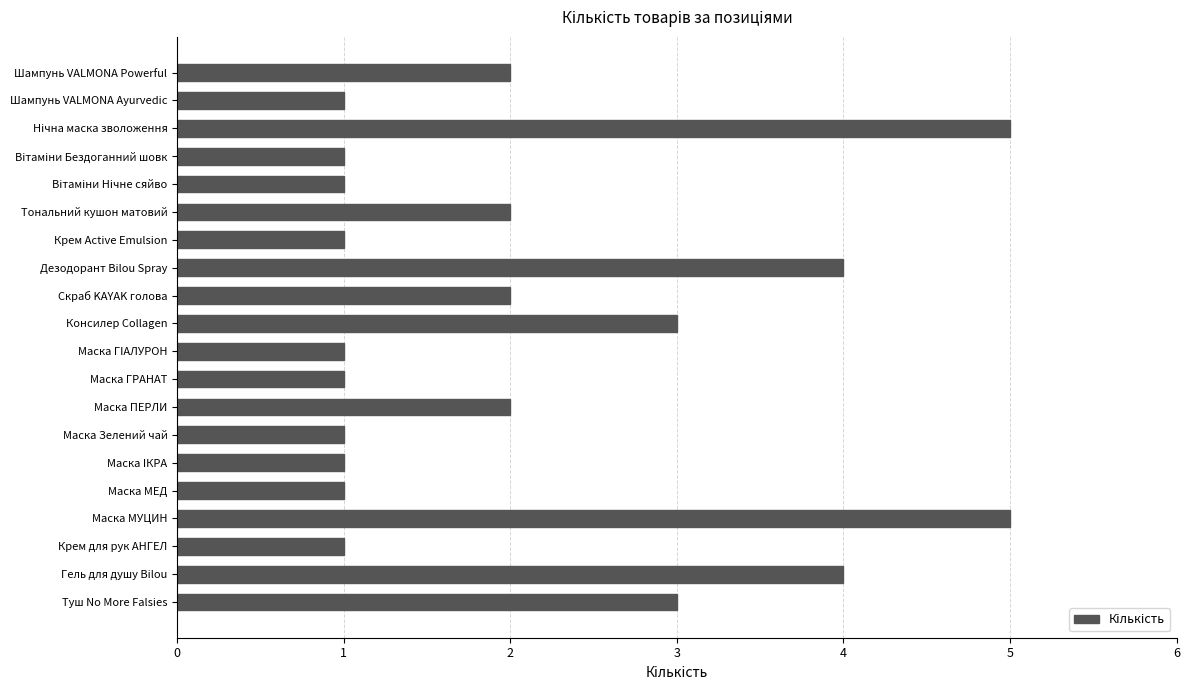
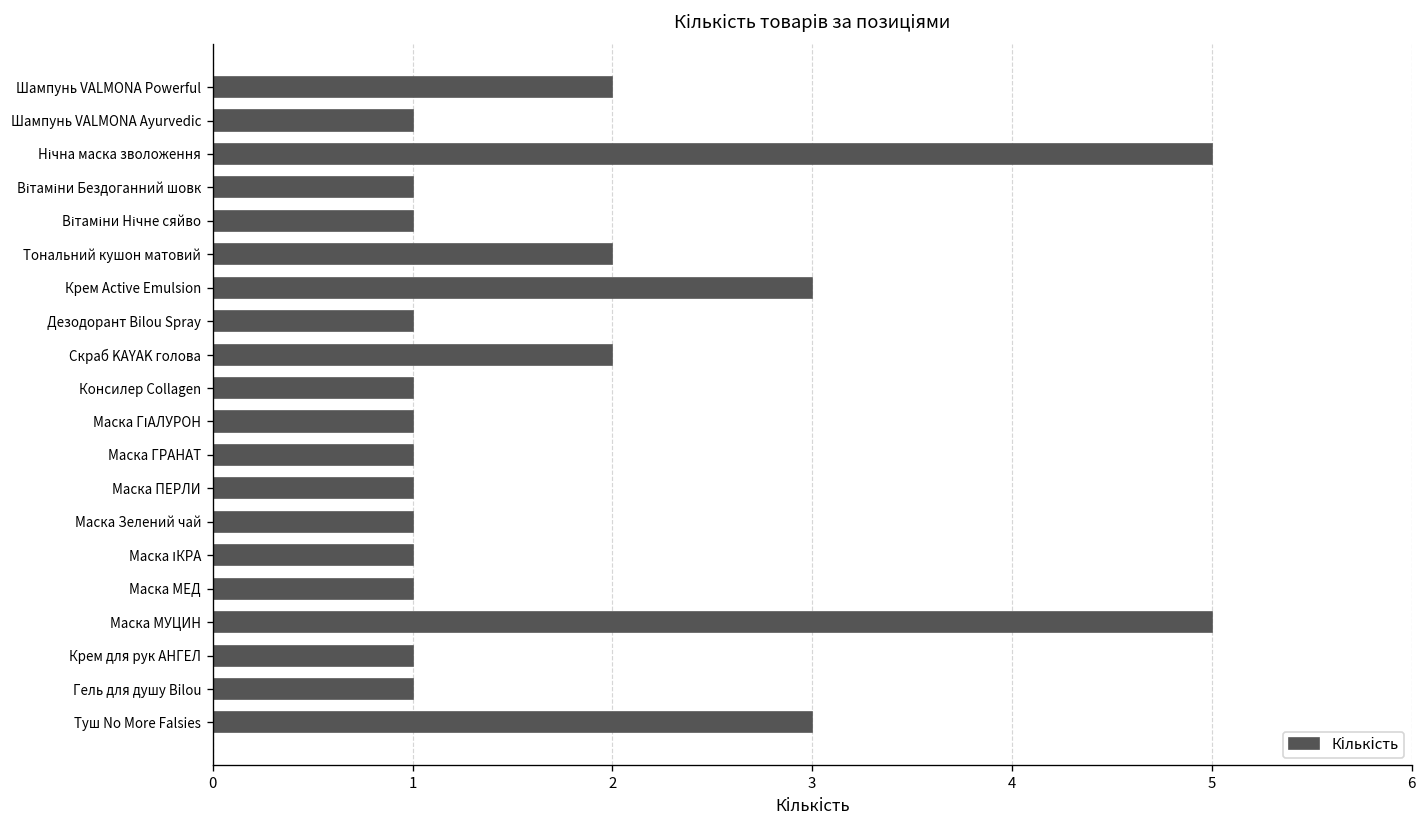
  {
    "Шампунь VALMONA Powerful": 2,
    "Шампунь VALMONA Ayurvedic": 1,
    "Нічна маска зволоження": 5,
    "Вітаміни Бездоганний шовк": 1,
    "Вітаміни Нічне сяйво": 1,
    "Тональний кушон матовий": 2,
-   "Крем Active Emulsion": 1,
-   "Дезодорант Bilou Spray": 4,
+   "Крем Active Emulsion": 3,
+   "Дезодорант Bilou Spray": 1,
    "Скраб KAYAK голова": 2,
-   "Консилер Collagen": 3,
+   "Консилер Collagen": 1,
    "Маска ГІАЛУРОН": 1,
    "Маска ГРАНАТ": 1,
-   "Маска ПЕРЛИ": 2,
+   "Маска ПЕРЛИ": 1,
    "Маска Зелений чай": 1,
    "Маска ІКРА": 1,
    "Маска МЕД": 1,
    "Маска МУЦИН": 5,
    "Крем для рук АНГЕЛ": 1,
-   "Гель для душу Bilou": 4,
+   "Гель для душу Bilou": 1,
    "Туш No More Falsies": 3
  }
